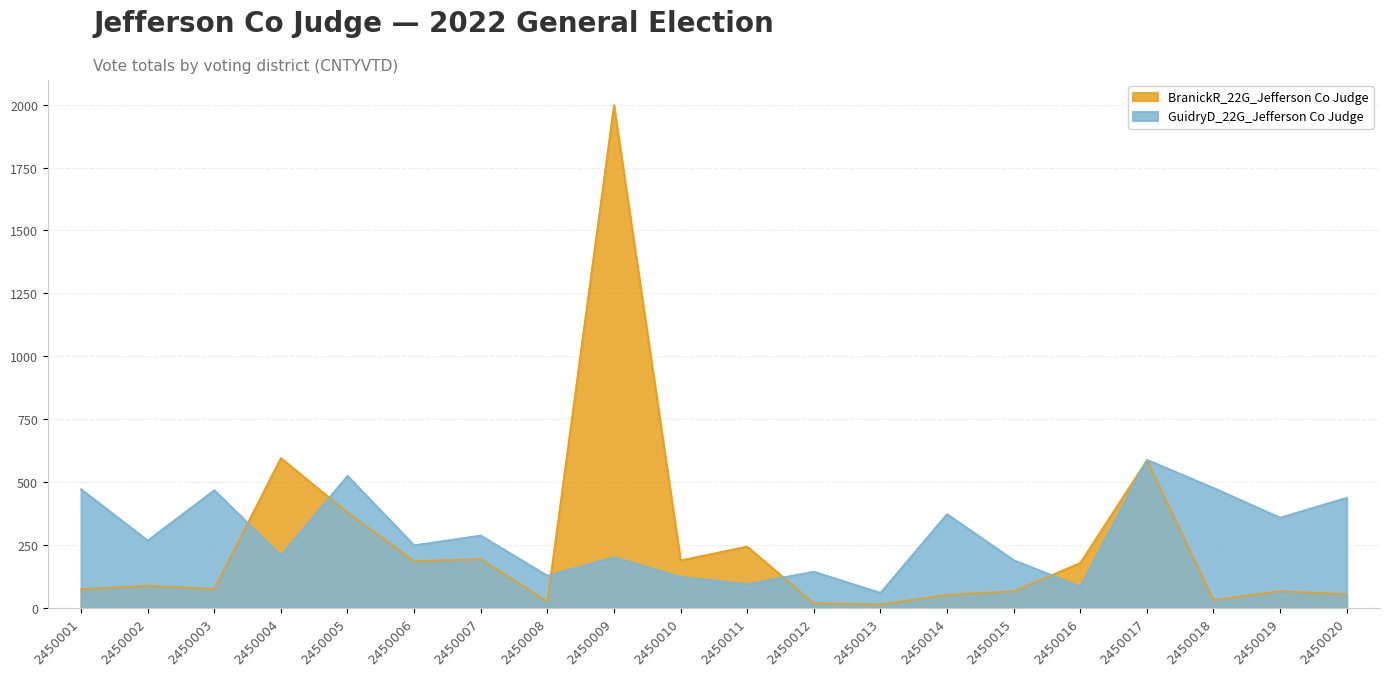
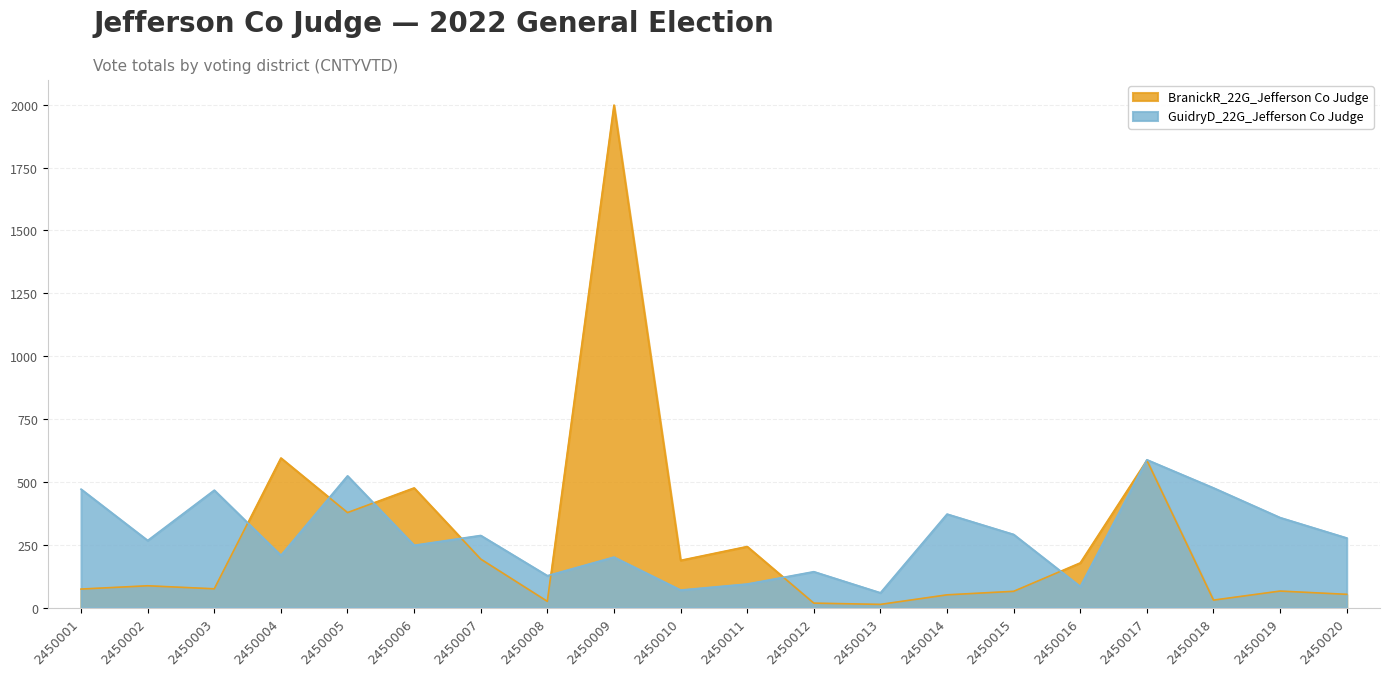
  {
    "BranickR_22G_Jefferson Co Judge": {
      "2450001": 70,
      "2450002": 90,
      "2450003": 80,
      "2450004": 600,
      "2450005": 380,
-     "2450006": 190,
+     "2450006": 480,
      "2450007": 190,
      "2450008": 30,
      "2450009": 2000,
      "2450010": 190,
      "2450011": 240,
      "2450012": 20,
      "2450013": 10,
      "2450014": 50,
      "2450015": 70,
      "2450016": 180,
      "2450018": 30,
      "2450019": 70,
      "2450020": 50
    },
    "GuidryD_22G_Jefferson Co Judge": {
      "2450001": 470,
      "2450002": 270,
      "2450003": 470,
      "2450004": 210,
      "2450005": 520,
      "2450006": 250,
      "2450007": 290,
      "2450008": 130,
      "2450009": 200,
-     "2450010": 120,
+     "2450010": 70,
      "2450011": 90,
      "2450012": 140,
      "2450013": 60,
      "2450014": 370,
-     "2450015": 190,
+     "2450015": 290,
      "2450016": 80,
      "2450018": 480,
      "2450019": 360,
-     "2450020": 440
+     "2450020": 280
    }
  }
